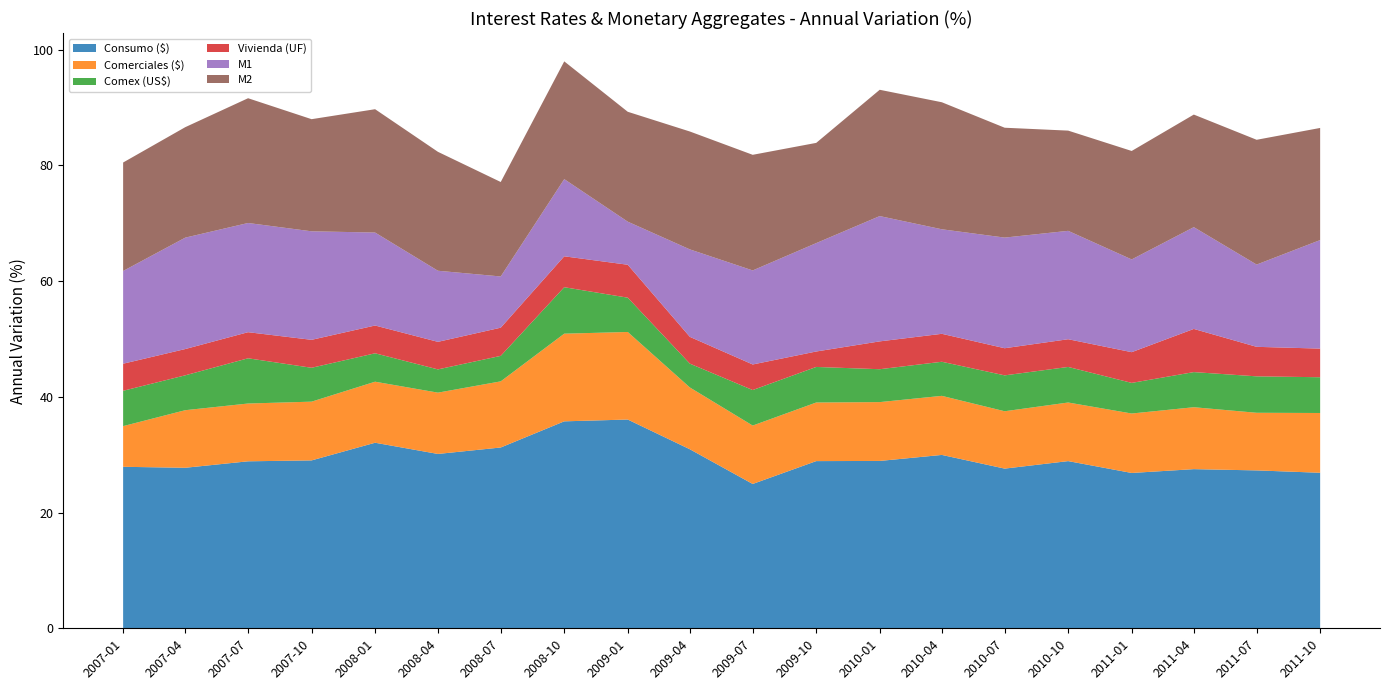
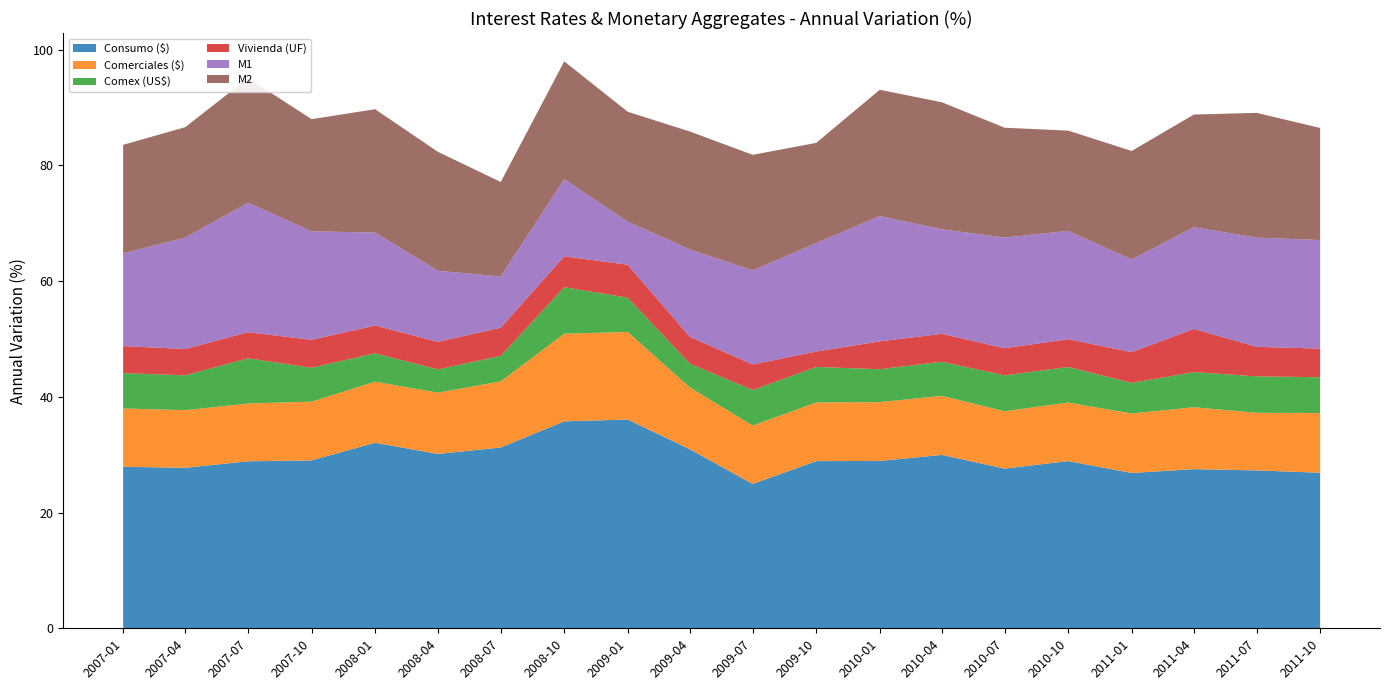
  {
    "Consumo ($)": {
      "2007-01": 28,
      "2007-04": 28,
      "2007-07": 29,
      "2007-10": 29,
      "2008-01": 32,
      "2008-04": 30,
      "2008-07": 31,
      "2008-10": 36,
      "2009-01": 36,
      "2009-04": 31,
      "2009-07": 25,
      "2009-10": 29,
      "2010-01": 29,
      "2010-04": 30,
      "2010-07": 28,
      "2010-10": 29,
      "2011-01": 27,
      "2011-04": 27,
      "2011-07": 27,
      "2011-10": 27
    },
    "Comerciales ($)": {
-     "2007-01": 7,
+     "2007-01": 10,
      "2007-04": 10,
      "2007-07": 10,
      "2007-10": 10,
      "2008-01": 11,
      "2008-04": 11,
      "2008-07": 11,
      "2008-10": 15,
      "2009-01": 15,
      "2009-04": 11,
      "2009-07": 10,
      "2009-10": 10,
      "2010-01": 10,
      "2010-04": 10,
      "2010-07": 10,
      "2010-10": 10,
      "2011-01": 10,
      "2011-04": 11,
      "2011-07": 10,
      "2011-10": 10
    },
    "Comex (US$)": {
      "2007-01": 6,
      "2007-04": 6,
      "2007-07": 8,
      "2007-10": 6,
      "2008-01": 5,
      "2008-04": 4,
      "2008-07": 4,
      "2008-10": 8,
      "2009-01": 6,
      "2009-04": 4,
      "2009-07": 6,
      "2009-10": 6,
      "2010-01": 6,
      "2010-04": 6,
      "2010-07": 6,
      "2010-10": 6,
      "2011-01": 5,
      "2011-04": 6,
      "2011-07": 6,
      "2011-10": 6
    },
    "Vivienda (UF)": {
      "2007-01": 5,
      "2007-04": 5,
      "2007-07": 5,
      "2007-10": 5,
      "2008-01": 5,
      "2008-04": 5,
      "2008-07": 5,
      "2008-10": 5,
      "2009-01": 6,
      "2009-04": 5,
      "2009-07": 4,
      "2009-10": 3,
      "2010-01": 5,
      "2010-04": 5,
      "2010-07": 5,
      "2010-10": 5,
      "2011-01": 5,
      "2011-04": 7,
      "2011-07": 5,
      "2011-10": 5
    },
    "M1": {
      "2007-01": 16,
      "2007-04": 19,
-     "2007-07": 19,
+     "2007-07": 22,
      "2007-10": 19,
      "2008-01": 16,
      "2008-04": 12,
      "2008-07": 9,
      "2008-10": 13,
      "2009-01": 7,
      "2009-04": 15,
      "2009-07": 16,
      "2009-10": 19,
      "2010-01": 22,
      "2010-04": 18,
      "2010-07": 19,
      "2010-10": 19,
      "2011-01": 16,
      "2011-04": 18,
-     "2011-07": 14,
+     "2011-07": 19,
      "2011-10": 19
    },
    "M2": {
      "2007-01": 19,
      "2007-04": 19,
      "2007-10": 19,
      "2008-01": 21,
      "2008-04": 21,
      "2008-07": 16,
      "2008-10": 20,
      "2009-01": 19,
      "2009-04": 20,
      "2009-07": 20,
      "2009-10": 17,
      "2010-01": 22,
      "2010-04": 22,
      "2010-07": 19,
      "2010-10": 17,
      "2011-01": 19,
      "2011-04": 19,
      "2011-07": 22,
      "2011-10": 19
    }
  }
